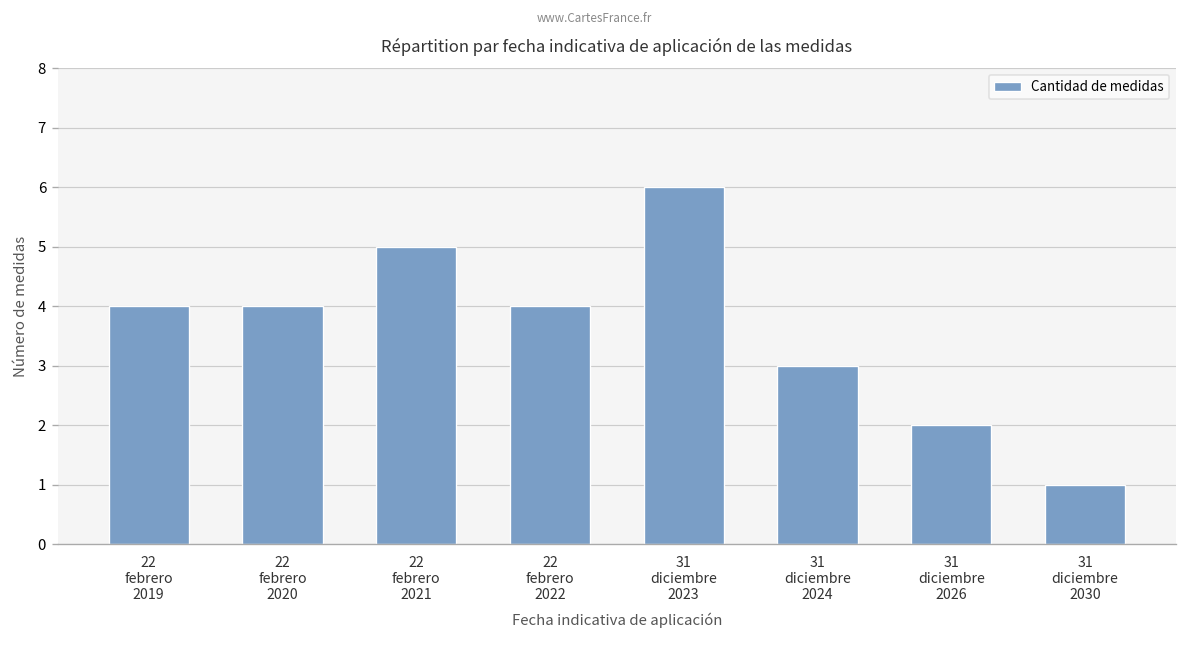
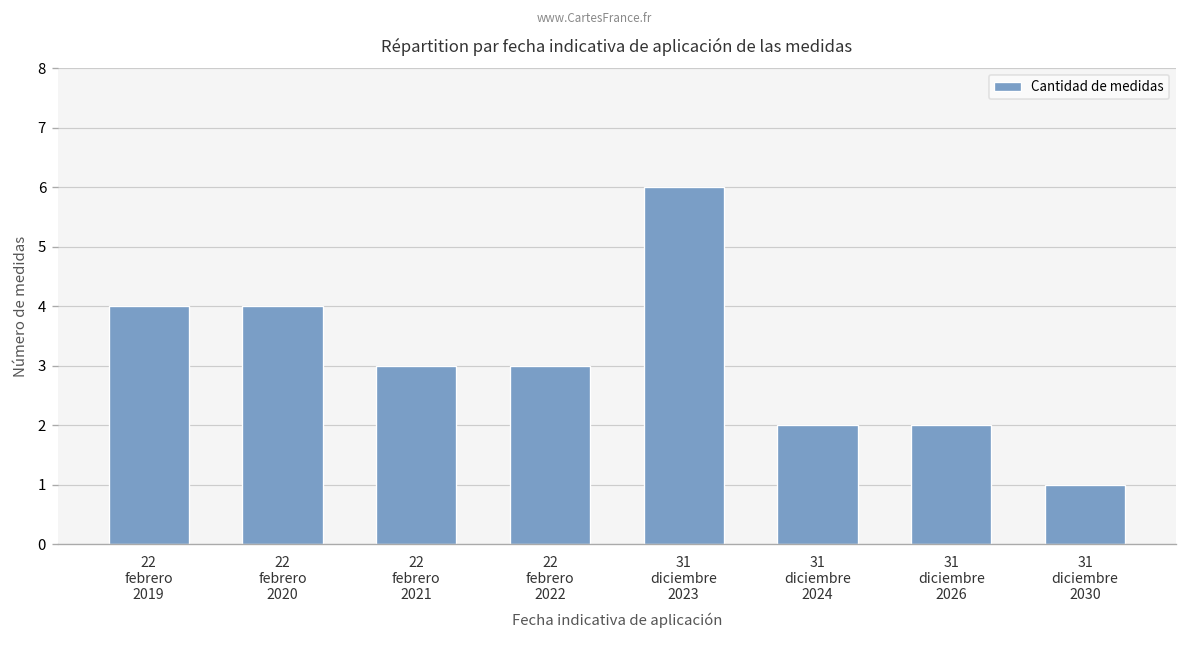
  {
    "22 febrero 2019": 4,
    "22 febrero 2020": 4,
-   "22 febrero 2021": 5,
-   "22 febrero 2022": 4,
+   "22 febrero 2021": 3,
+   "22 febrero 2022": 3,
    "31 diciembre 2023": 6,
-   "31 diciembre 2024": 3,
+   "31 diciembre 2024": 2,
    "31 diciembre 2026": 2,
    "31 diciembre 2030": 1
  }
